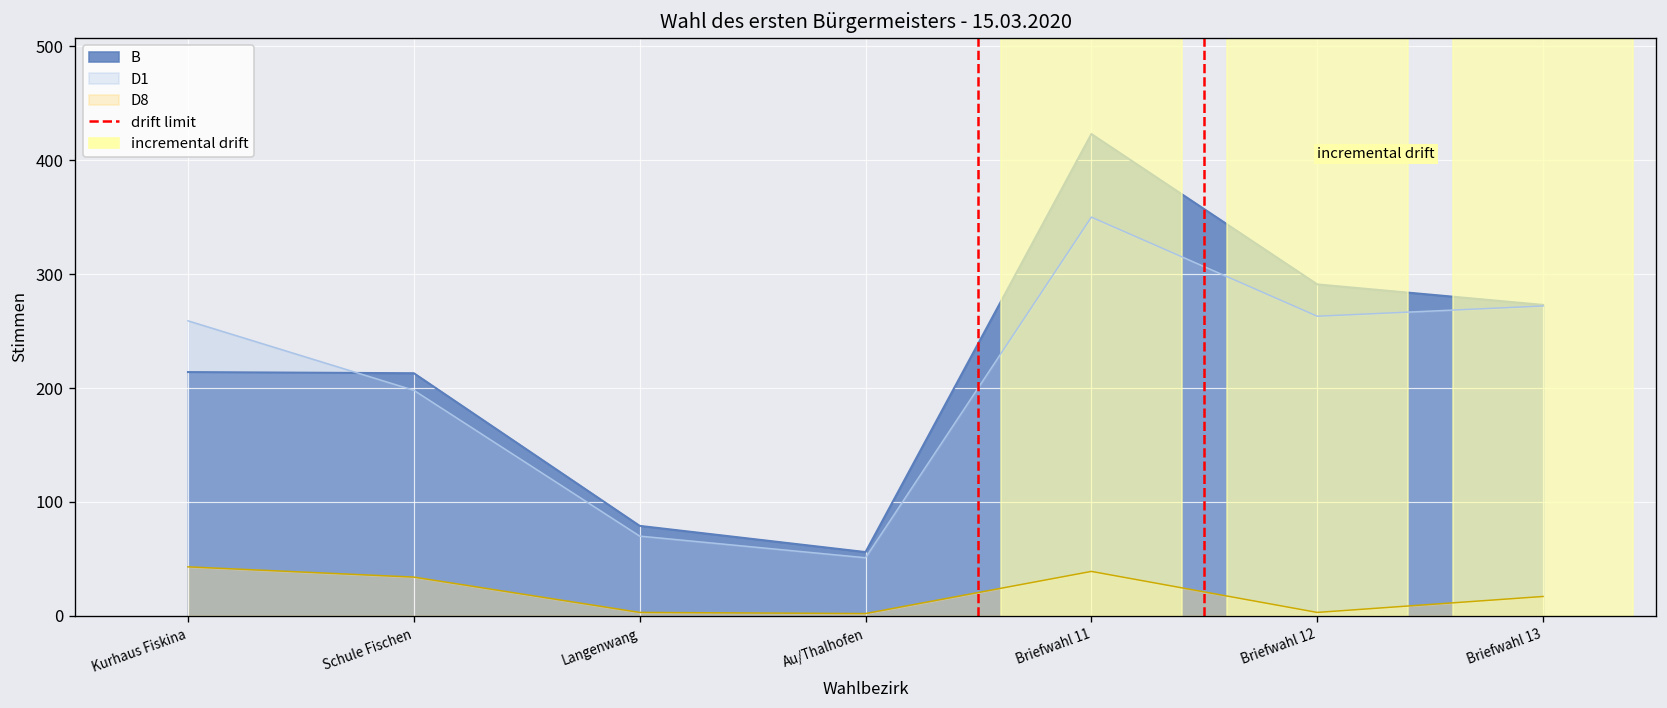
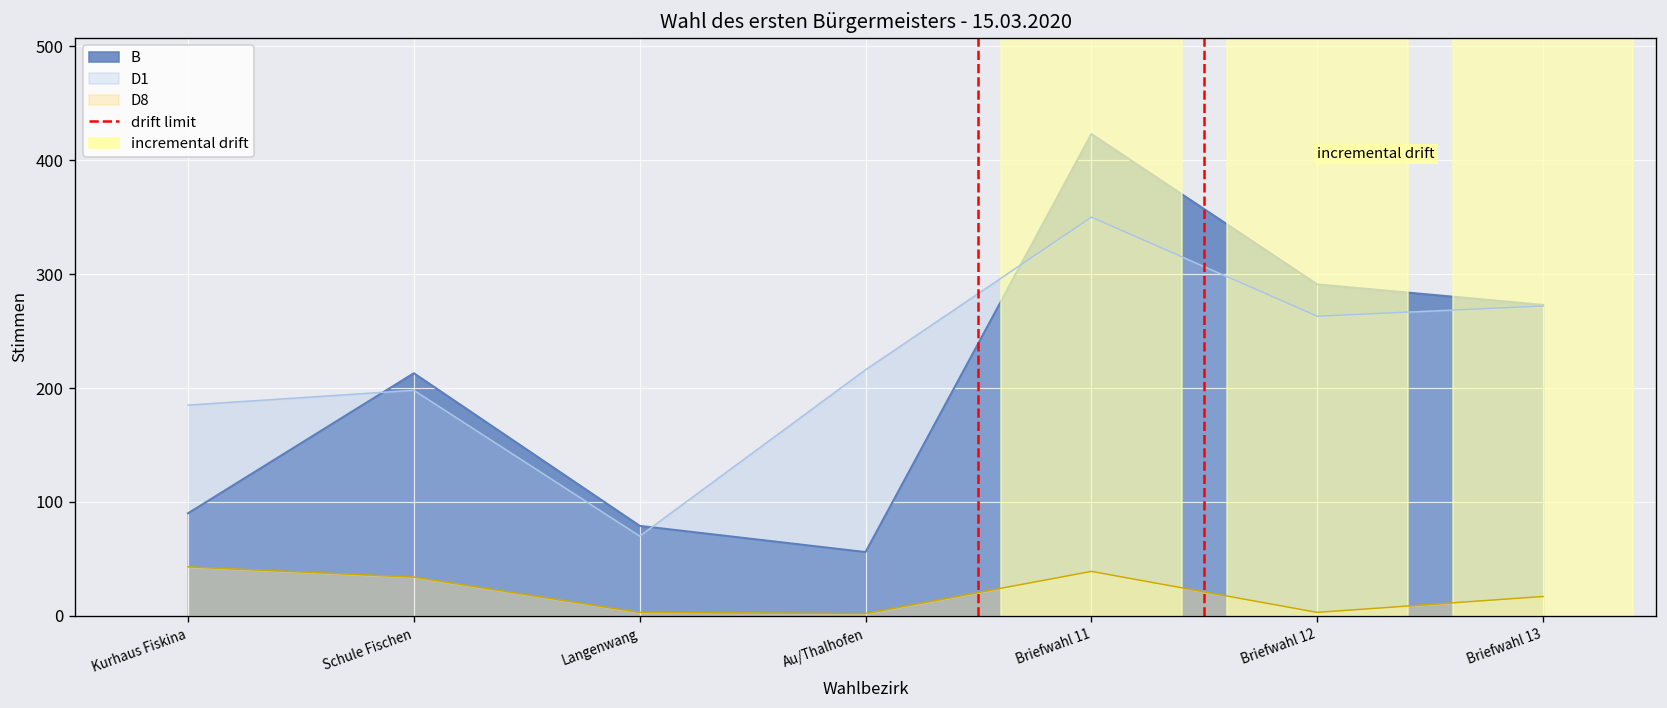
  {
    "B": {
-     "Kurhaus Fiskina": 210,
+     "Kurhaus Fiskina": 90,
      "Schule Fischen": 210,
      "Langenwang": 80,
      "Au/Thalhofen": 60
    },
    "D1": {
-     "Kurhaus Fiskina": 260,
+     "Kurhaus Fiskina": 190,
      "Schule Fischen": 200,
      "Langenwang": 70,
-     "Au/Thalhofen": 50
+     "Au/Thalhofen": 220
    },
    "D8": {
      "Kurhaus Fiskina": 40,
      "Schule Fischen": 30,
      "Langenwang": 0,
      "Au/Thalhofen": 0
    }
  }
